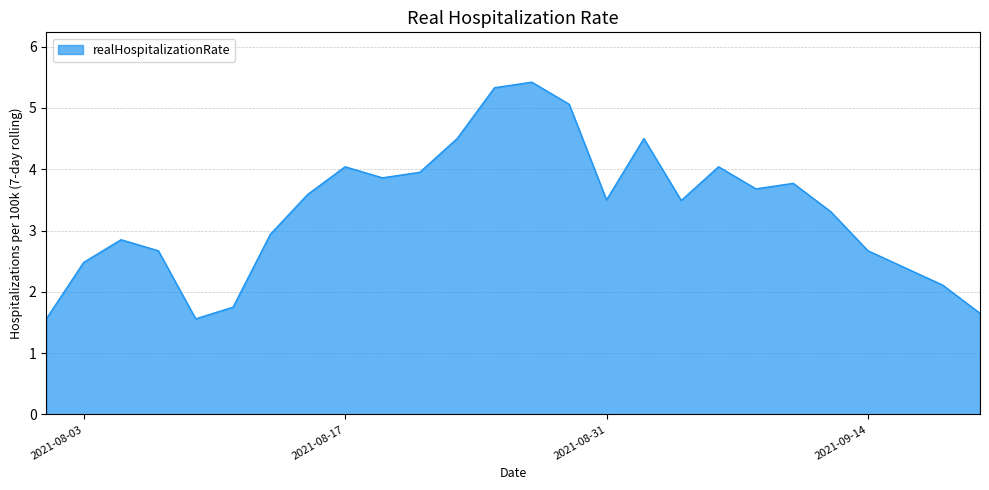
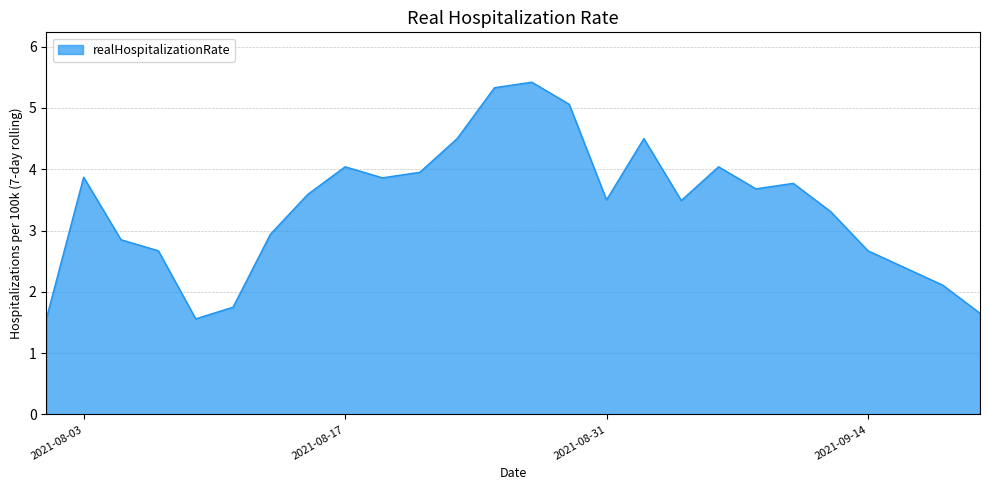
  {
-   "2021-08-03": 2.5,
+   "2021-08-03": 3.9,
    "2021-08-17": 4.0,
    "2021-08-31": 3.5,
    "2021-09-14": 2.7
  }
